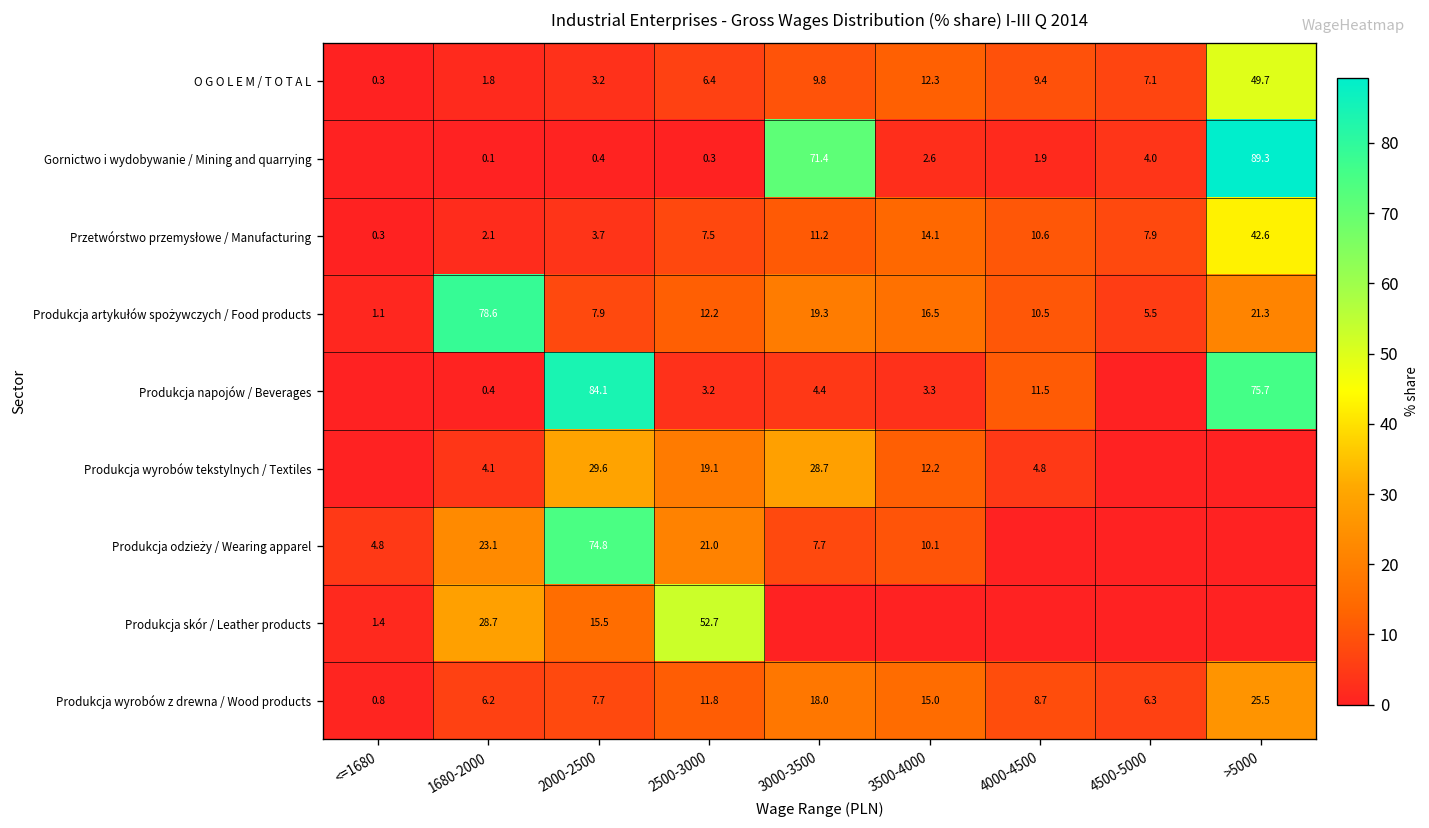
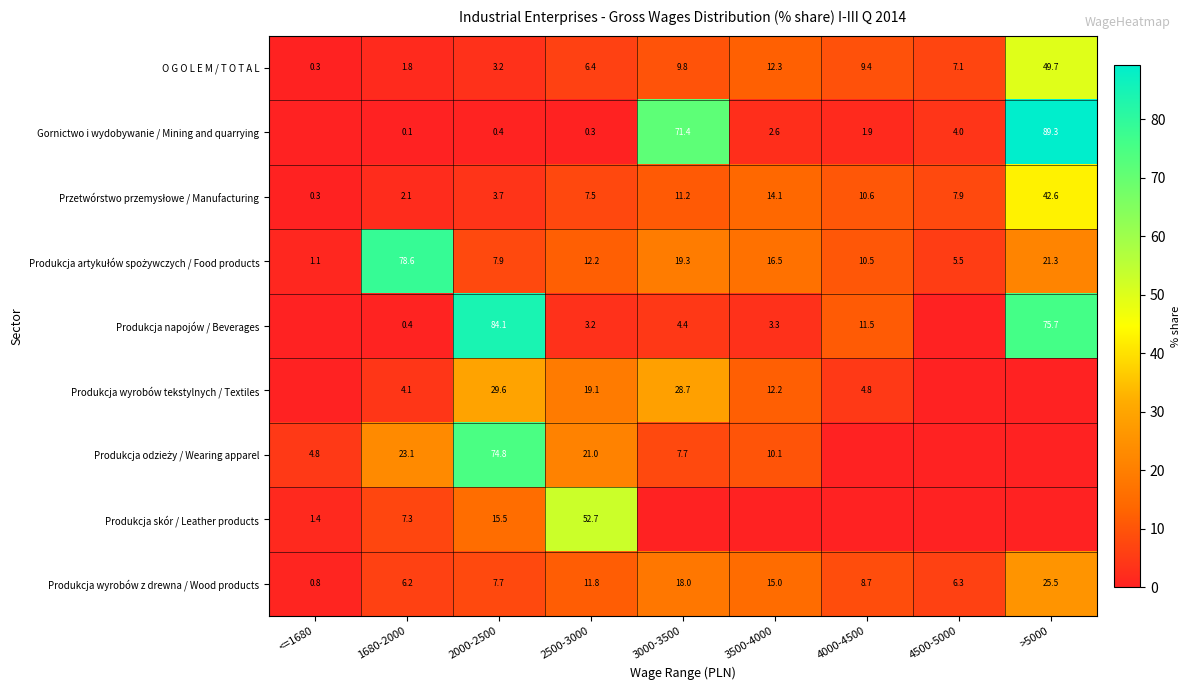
  {
    "O G O L E M / T O T A L": {
      "<=1680": 0.3,
      "1680-2000": 1.8,
      "2000-2500": 3.2,
      "2500-3000": 6.4,
      "3000-3500": 9.8,
      "3500-4000": 12.3,
      "4000-4500": 9.4,
      "4500-5000": 7.1,
      ">5000": 49.7
    },
    "Gornictwo i wydobywanie / Mining and quarrying": {
      "1680-2000": 0.1,
      "2000-2500": 0.4,
      "2500-3000": 0.3,
      "3000-3500": 71.4,
      "3500-4000": 2.6,
      "4000-4500": 1.9,
      "4500-5000": 4.0,
      ">5000": 89.3
    },
    "Przetwórstwo przemysłowe / Manufacturing": {
      "<=1680": 0.3,
      "1680-2000": 2.1,
      "2000-2500": 3.7,
      "2500-3000": 7.5,
      "3000-3500": 11.2,
      "3500-4000": 14.1,
      "4000-4500": 10.6,
      "4500-5000": 7.9,
      ">5000": 42.6
    },
    "Produkcja artykułów spożywczych / Food products": {
      "<=1680": 1.1,
      "1680-2000": 78.6,
      "2000-2500": 7.9,
      "2500-3000": 12.2,
      "3000-3500": 19.3,
      "3500-4000": 16.5,
      "4000-4500": 10.5,
      "4500-5000": 5.5,
      ">5000": 21.3
    },
    "Produkcja napojów / Beverages": {
      "1680-2000": 0.4,
      "2000-2500": 84.1,
      "2500-3000": 3.2,
      "3000-3500": 4.4,
      "3500-4000": 3.3,
      "4000-4500": 11.5,
      ">5000": 75.7
    },
    "Produkcja wyrobów tekstylnych / Textiles": {
      "1680-2000": 4.1,
      "2000-2500": 29.6,
      "2500-3000": 19.1,
      "3000-3500": 28.7,
      "3500-4000": 12.2,
      "4000-4500": 4.8
    },
    "Produkcja odzieży / Wearing apparel": {
      "<=1680": 4.8,
      "1680-2000": 23.1,
      "2000-2500": 74.8,
      "2500-3000": 21.0,
      "3000-3500": 7.7,
      "3500-4000": 10.1
    },
    "Produkcja skór / Leather products": {
      "<=1680": 1.4,
-     "1680-2000": 28.7,
+     "1680-2000": 7.3,
      "2000-2500": 15.5,
      "2500-3000": 52.7
    },
    "Produkcja wyrobów z drewna / Wood products": {
      "<=1680": 0.8,
      "1680-2000": 6.2,
      "2000-2500": 7.7,
      "2500-3000": 11.8,
      "3000-3500": 18.0,
      "3500-4000": 15.0,
      "4000-4500": 8.7,
      "4500-5000": 6.3,
      ">5000": 25.5
    }
  }
